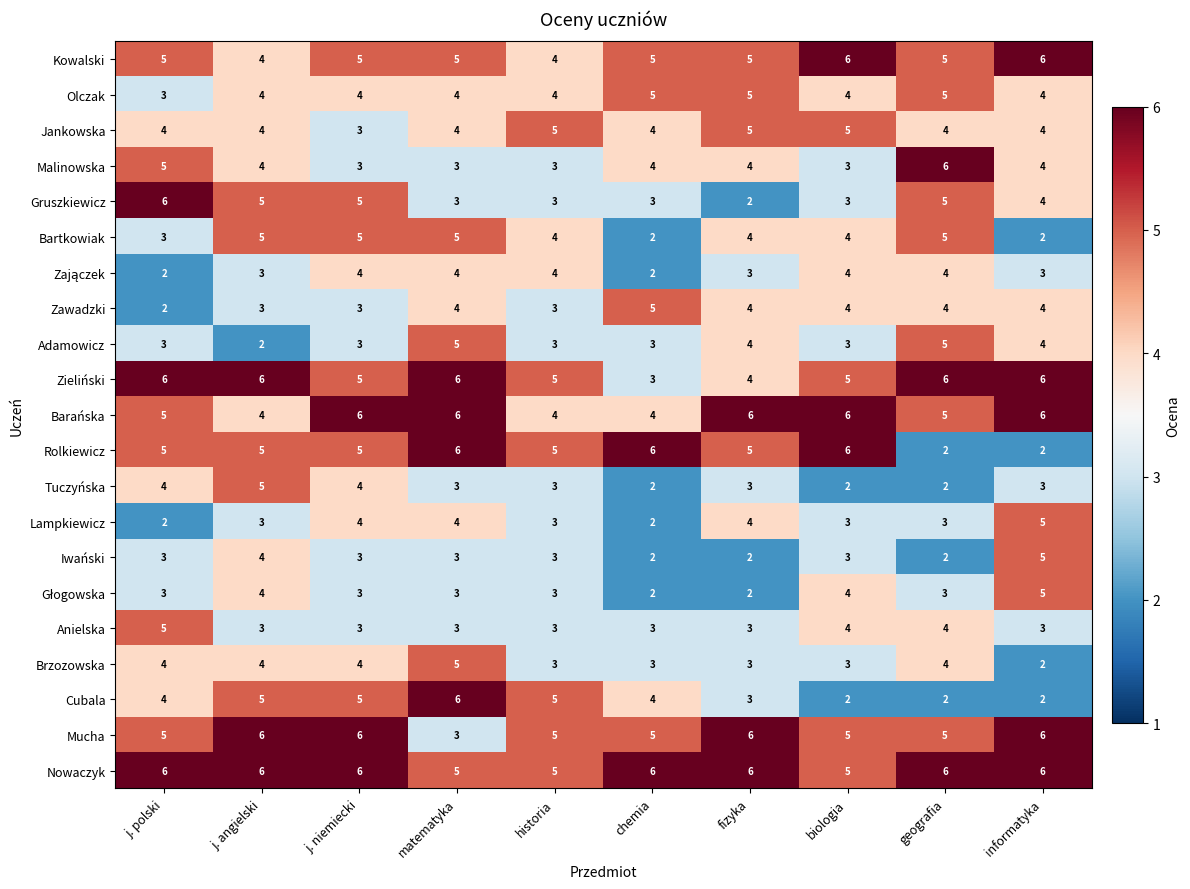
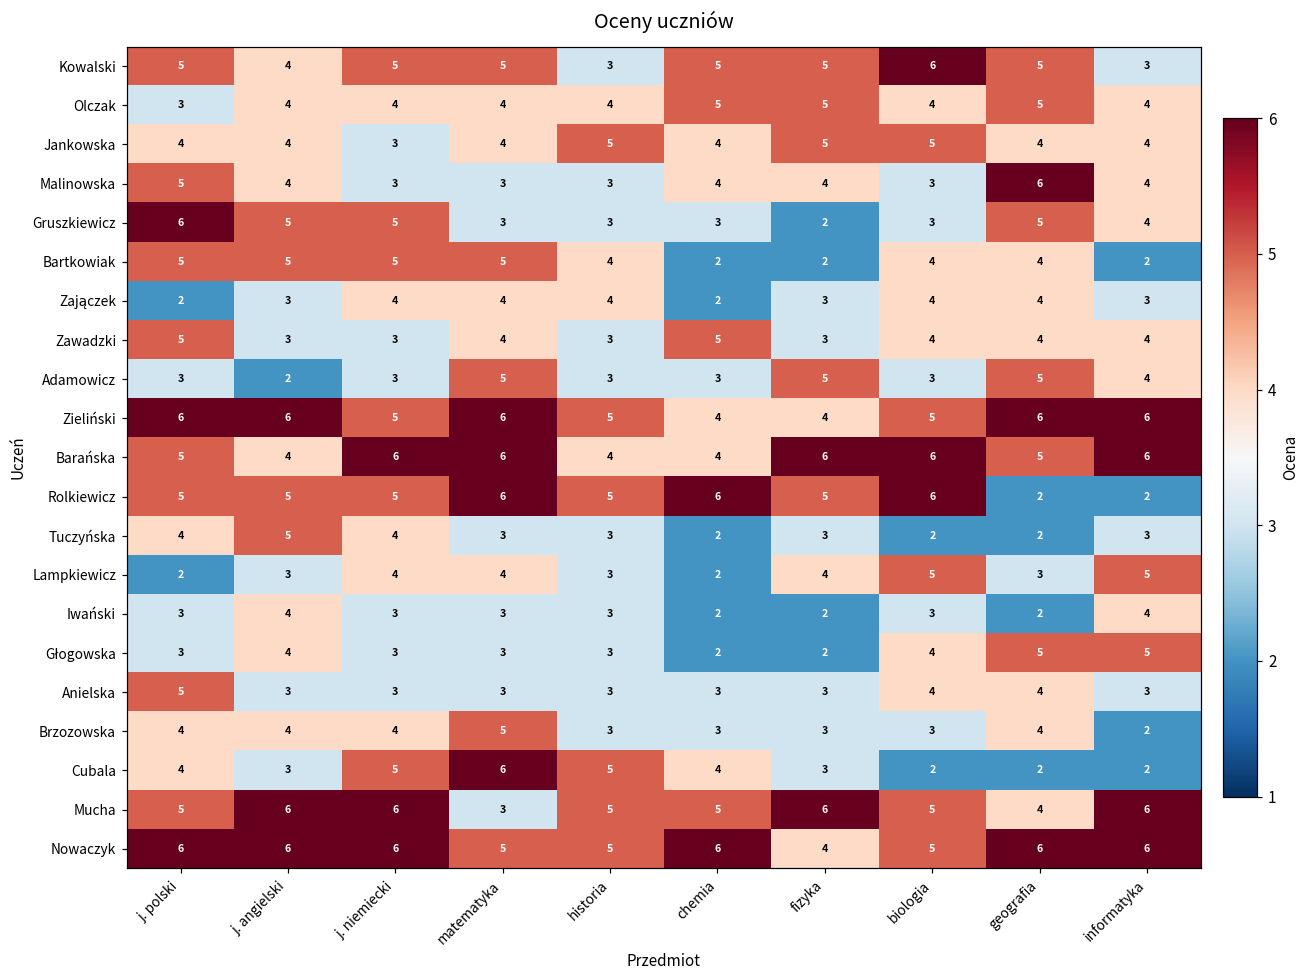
  {
    "Kowalski": {
      "j. polski": 5,
      "j. angielski": 4,
      "j. niemiecki": 5,
      "matematyka": 5,
-     "historia": 4,
+     "historia": 3,
      "chemia": 5,
      "fizyka": 5,
      "biologia": 6,
      "geografia": 5,
-     "informatyka": 6
+     "informatyka": 3
    },
    "Bartkowiak": {
-     "j. polski": 3,
+     "j. polski": 5,
      "j. angielski": 5,
      "j. niemiecki": 5,
      "matematyka": 5,
      "historia": 4,
      "chemia": 2,
-     "fizyka": 4,
+     "fizyka": 2,
      "biologia": 4,
-     "geografia": 5,
+     "geografia": 4,
      "informatyka": 2
    },
    "Zawadzki": {
-     "j. polski": 2,
+     "j. polski": 5,
      "j. angielski": 3,
      "j. niemiecki": 3,
      "matematyka": 4,
      "historia": 3,
      "chemia": 5,
-     "fizyka": 4,
+     "fizyka": 3,
      "biologia": 4,
      "geografia": 4,
      "informatyka": 4
    },
    "Adamowicz": {
      "j. polski": 3,
      "j. angielski": 2,
      "j. niemiecki": 3,
      "matematyka": 5,
      "historia": 3,
      "chemia": 3,
-     "fizyka": 4,
+     "fizyka": 5,
      "biologia": 3,
      "geografia": 5,
      "informatyka": 4
    },
    "Zieliński": {
      "j. polski": 6,
      "j. angielski": 6,
      "j. niemiecki": 5,
      "matematyka": 6,
      "historia": 5,
-     "chemia": 3,
+     "chemia": 4,
      "fizyka": 4,
      "biologia": 5,
      "geografia": 6,
      "informatyka": 6
    },
    "Lampkiewicz": {
      "j. polski": 2,
      "j. angielski": 3,
      "j. niemiecki": 4,
      "matematyka": 4,
      "historia": 3,
      "chemia": 2,
      "fizyka": 4,
-     "biologia": 3,
+     "biologia": 5,
      "geografia": 3,
      "informatyka": 5
    },
    "Iwański": {
      "j. polski": 3,
      "j. angielski": 4,
      "j. niemiecki": 3,
      "matematyka": 3,
      "historia": 3,
      "chemia": 2,
      "fizyka": 2,
      "biologia": 3,
      "geografia": 2,
-     "informatyka": 5
+     "informatyka": 4
    },
    "Głogowska": {
      "j. polski": 3,
      "j. angielski": 4,
      "j. niemiecki": 3,
      "matematyka": 3,
      "historia": 3,
      "chemia": 2,
      "fizyka": 2,
      "biologia": 4,
-     "geografia": 3,
+     "geografia": 5,
      "informatyka": 5
    },
    "Cubala": {
      "j. polski": 4,
-     "j. angielski": 5,
+     "j. angielski": 3,
      "j. niemiecki": 5,
      "matematyka": 6,
      "historia": 5,
      "chemia": 4,
      "fizyka": 3,
      "biologia": 2,
      "geografia": 2,
      "informatyka": 2
    },
    "Mucha": {
      "j. polski": 5,
      "j. angielski": 6,
      "j. niemiecki": 6,
      "matematyka": 3,
      "historia": 5,
      "chemia": 5,
      "fizyka": 6,
      "biologia": 5,
-     "geografia": 5,
+     "geografia": 4,
      "informatyka": 6
    },
    "Nowaczyk": {
      "j. polski": 6,
      "j. angielski": 6,
      "j. niemiecki": 6,
      "matematyka": 5,
      "historia": 5,
      "chemia": 6,
-     "fizyka": 6,
+     "fizyka": 4,
      "biologia": 5,
      "geografia": 6,
      "informatyka": 6
    }
  }
